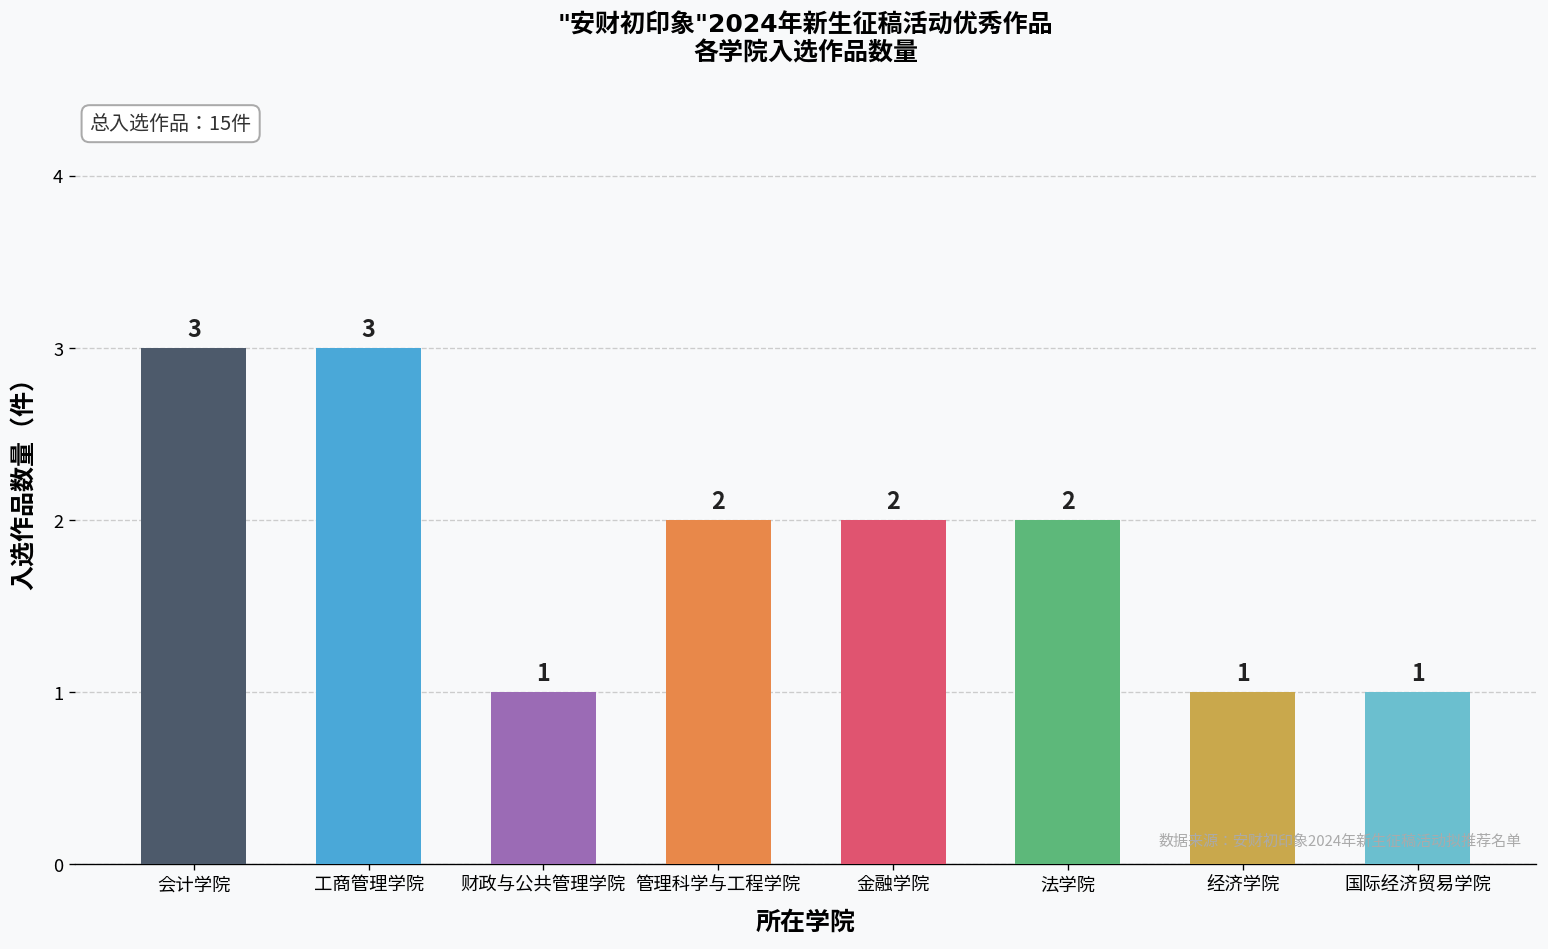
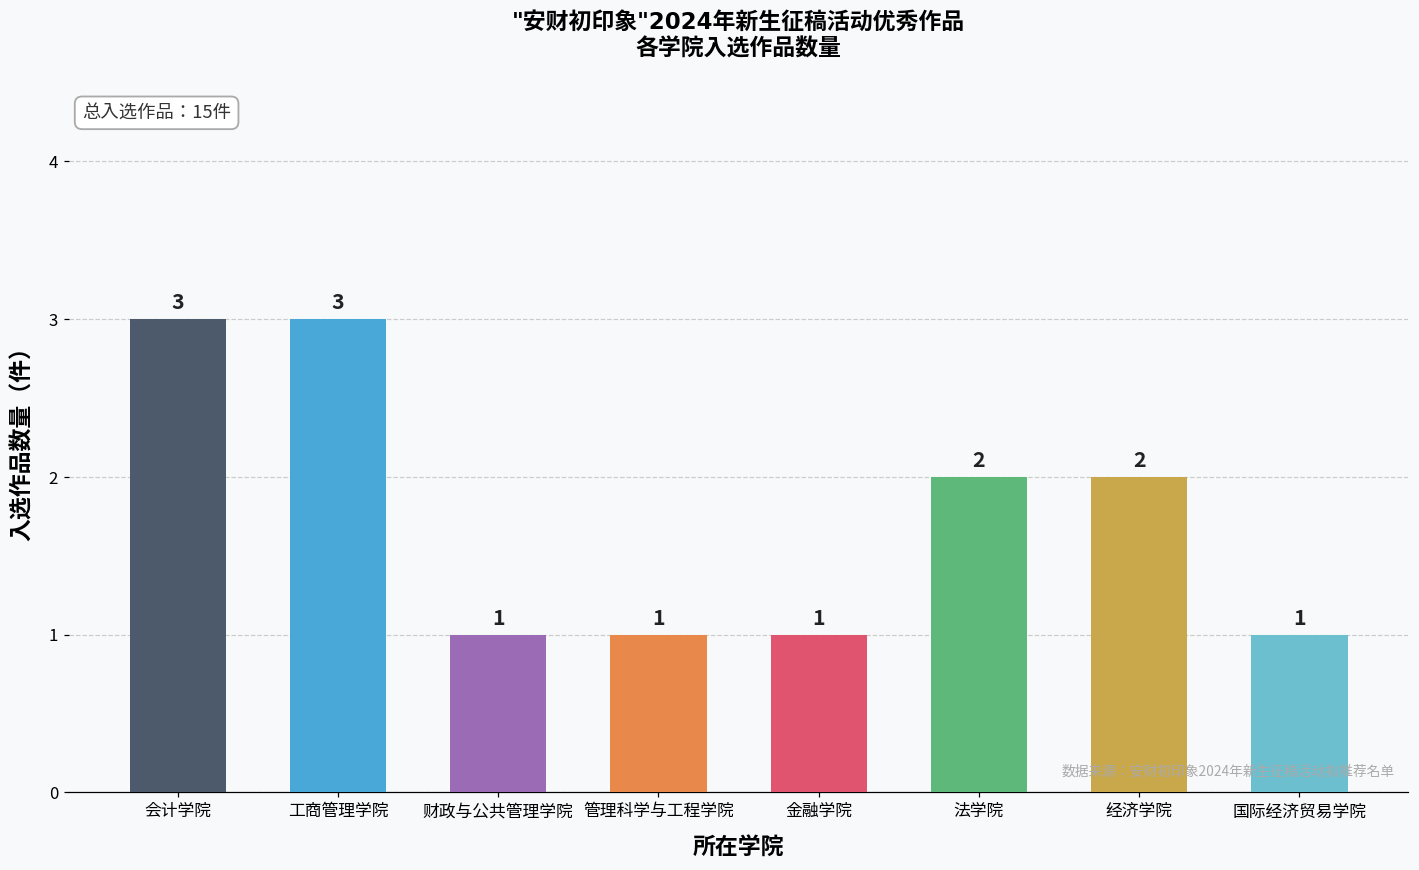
  {
    "会计学院": 3,
    "工商管理学院": 3,
    "财政与公共管理学院": 1,
-   "管理科学与工程学院": 2,
-   "金融学院": 2,
+   "管理科学与工程学院": 1,
+   "金融学院": 1,
    "法学院": 2,
-   "经济学院": 1,
+   "经济学院": 2,
    "国际经济贸易学院": 1
  }
